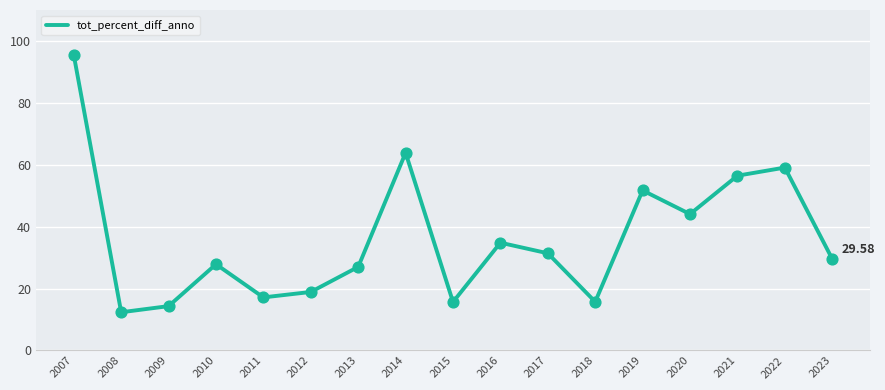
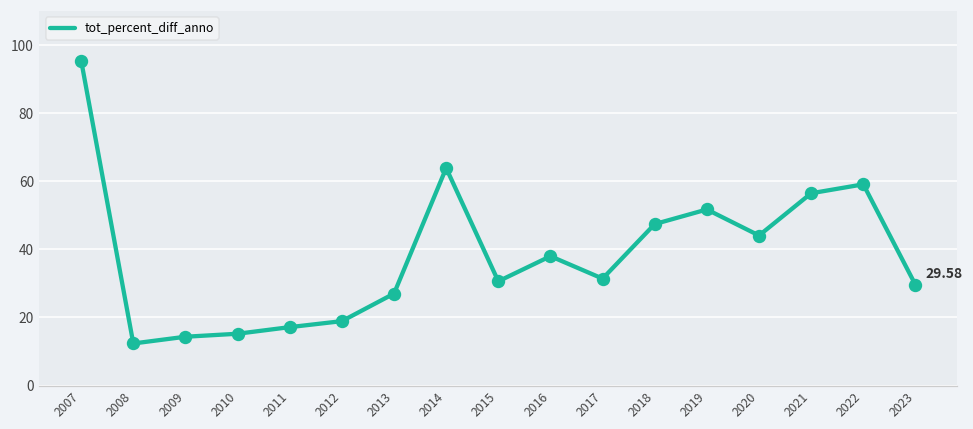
  {
    "2007": 95,
    "2008": 12,
    "2009": 14,
-   "2010": 28,
+   "2010": 15,
    "2011": 17,
    "2012": 19,
    "2013": 27,
    "2014": 64,
-   "2015": 16,
-   "2016": 35,
+   "2015": 31,
+   "2016": 38,
    "2017": 31,
-   "2018": 16,
+   "2018": 47,
    "2019": 52,
    "2020": 44,
    "2021": 56,
    "2022": 59
  }
